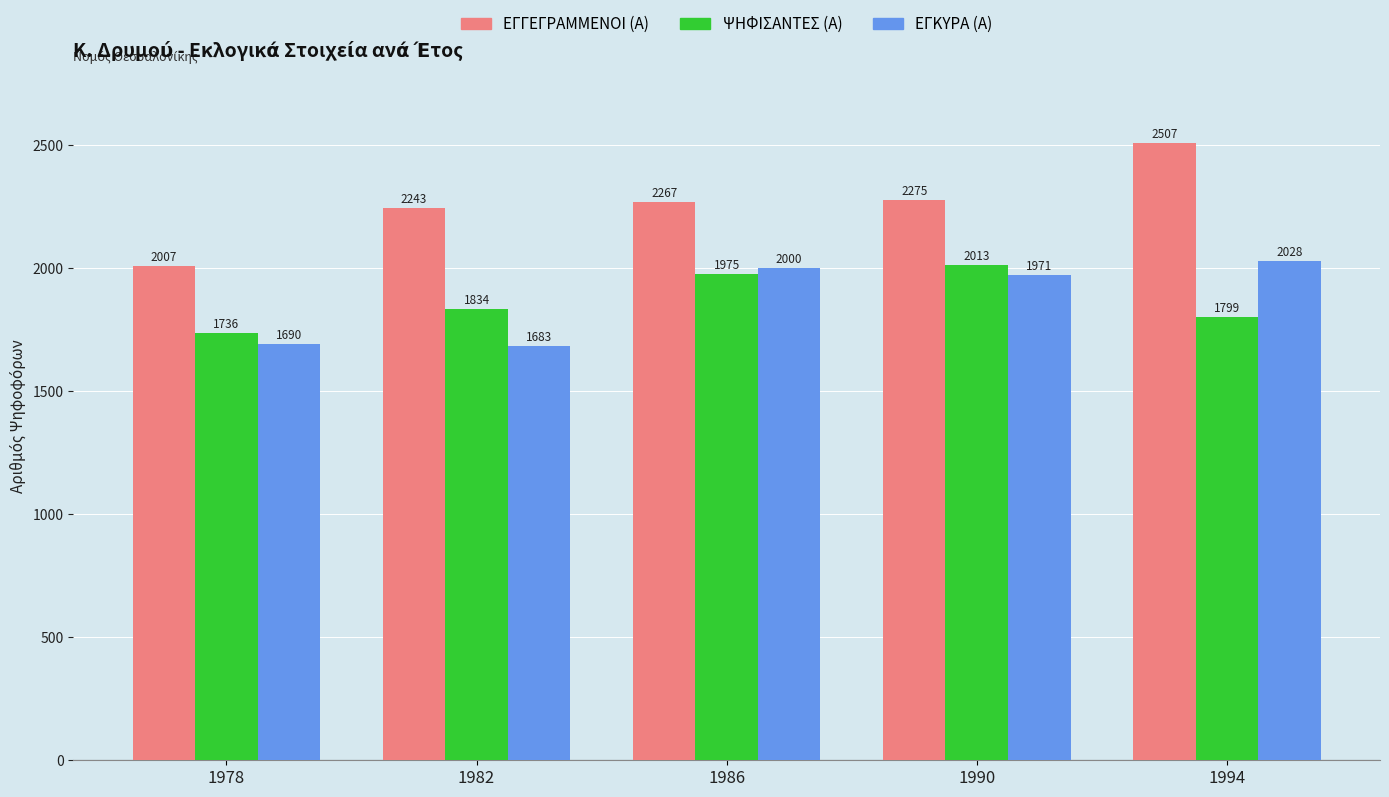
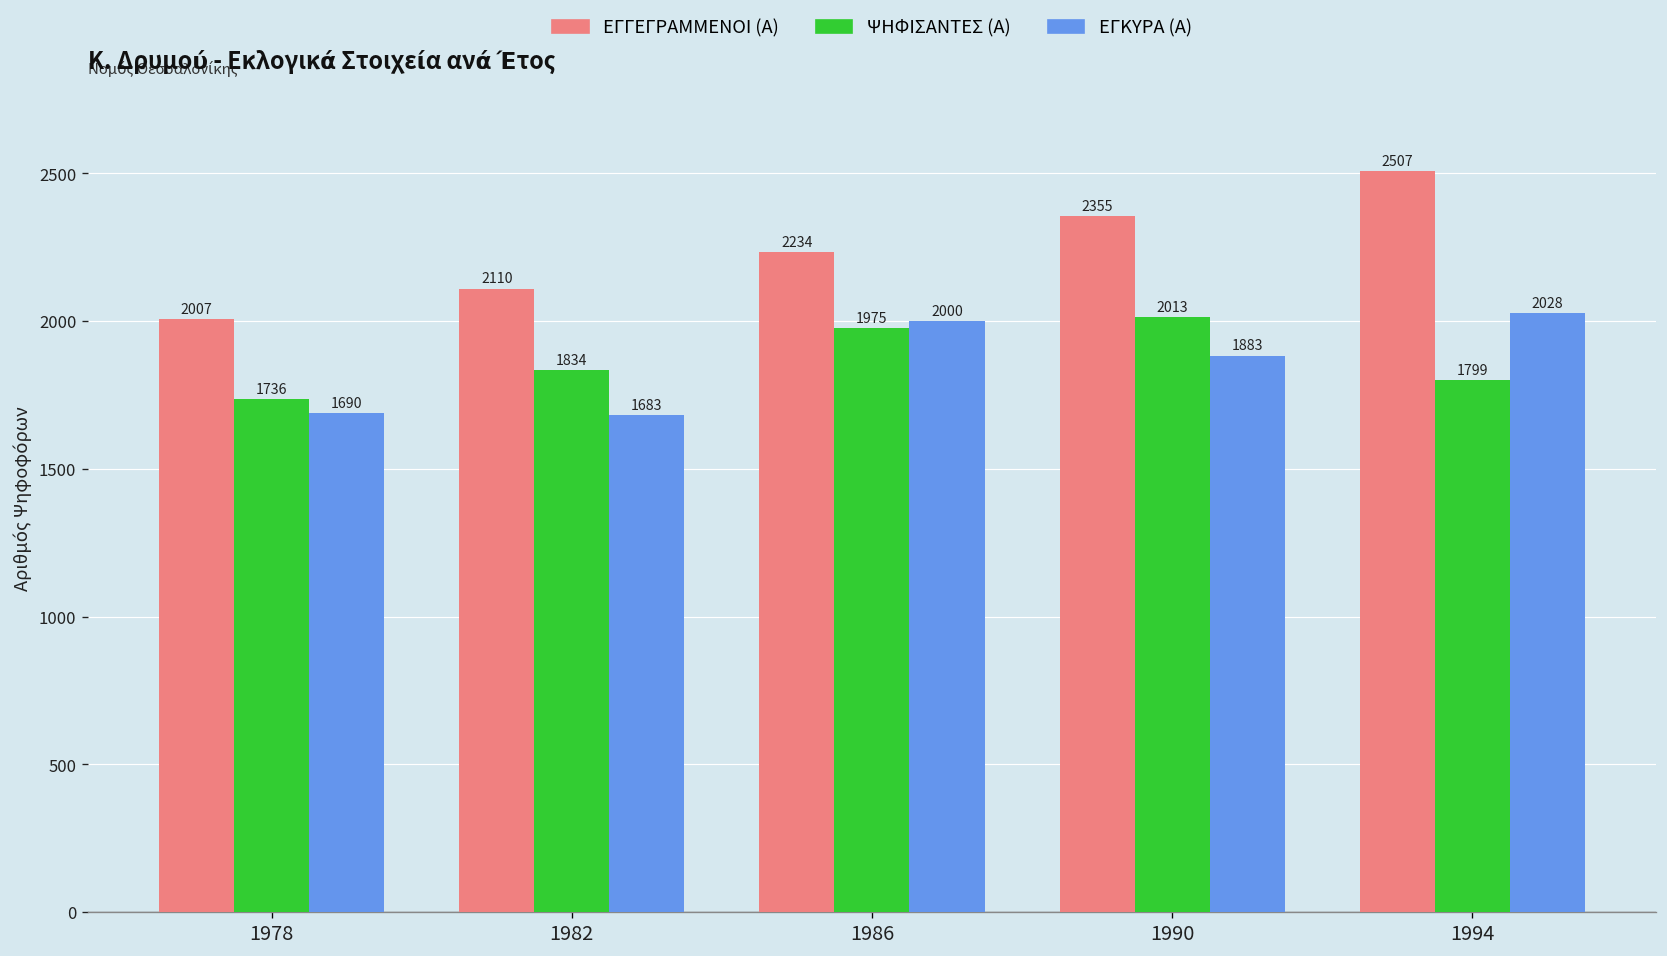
  {
    "ΕΓΓΕΓΡΑΜΜΕΝΟΙ (Α)": {
      "1978": 2007,
-     "1982": 2243,
-     "1986": 2267,
-     "1990": 2275,
+     "1982": 2110,
+     "1986": 2234,
+     "1990": 2355,
      "1994": 2507
    },
    "ΨΗΦΙΣΑΝΤΕΣ (Α)": {
      "1978": 1736,
      "1982": 1834,
      "1986": 1975,
      "1990": 2013,
      "1994": 1799
    },
    "ΕΓΚΥΡΑ (Α)": {
      "1978": 1690,
      "1982": 1683,
      "1986": 2000,
-     "1990": 1971,
+     "1990": 1883,
      "1994": 2028
    }
  }
